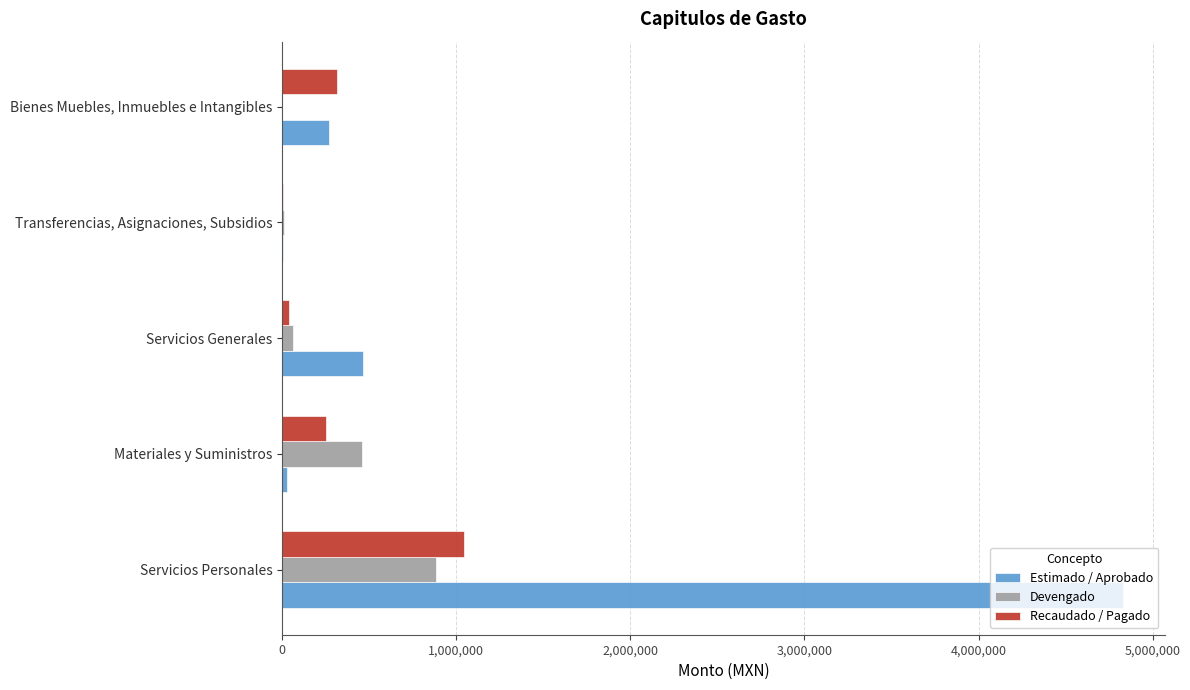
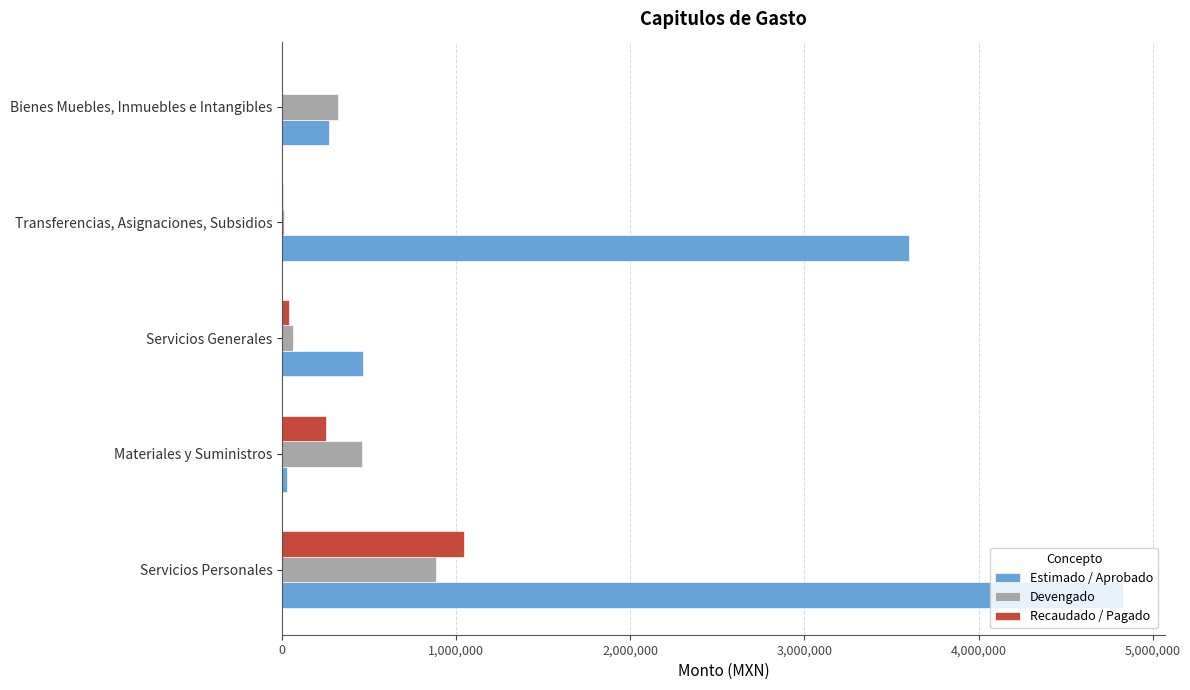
  {
    "Estimado / Aprobado": {
      "Bienes Muebles, Inmuebles e Intangibles": "270,000",
-     "Transferencias, Asignaciones, Subsidios": "0",
+     "Transferencias, Asignaciones, Subsidios": "3,600,000",
      "Servicios Generales": "470,000",
      "Materiales y Suministros": "30,000"
    },
    "Devengado": {
-     "Bienes Muebles, Inmuebles e Intangibles": "0",
+     "Bienes Muebles, Inmuebles e Intangibles": "320,000",
      "Servicios Generales": "60,000",
      "Materiales y Suministros": "460,000",
      "Servicios Personales": "890,000"
    },
    "Recaudado / Pagado": {
-     "Bienes Muebles, Inmuebles e Intangibles": "320,000",
+     "Bienes Muebles, Inmuebles e Intangibles": "0",
      "Servicios Generales": "40,000",
      "Materiales y Suministros": "250,000",
      "Servicios Personales": "1,040,000"
    }
  }
